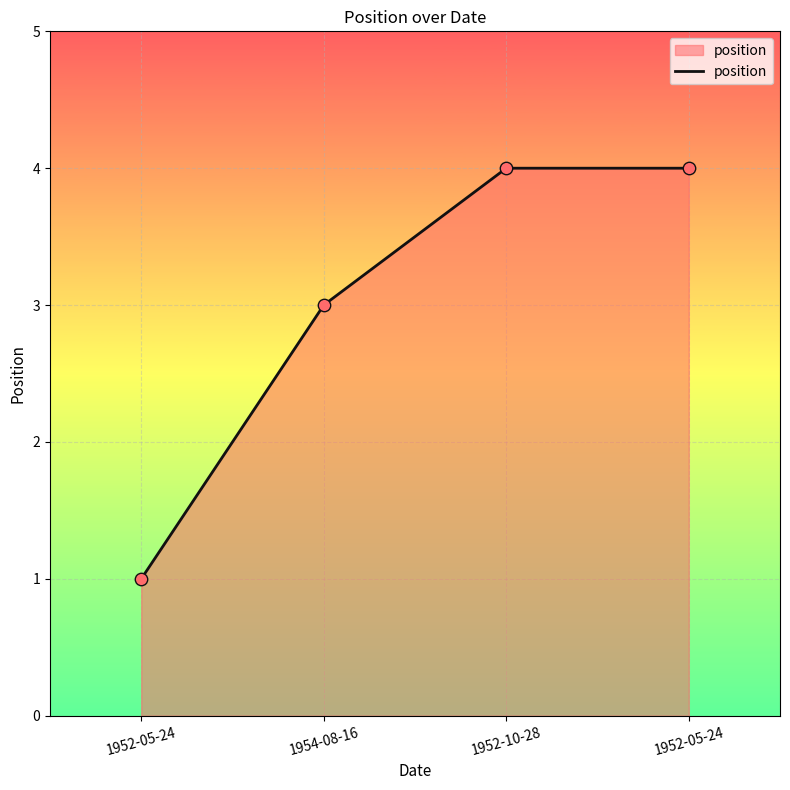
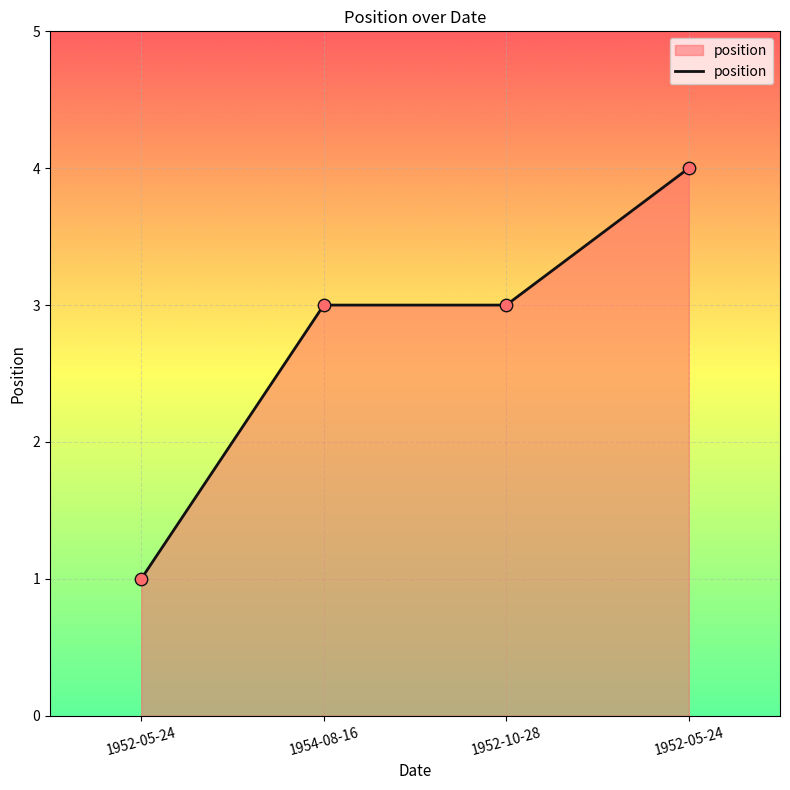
  {
    "1954-08-16": 3,
-   "1952-10-28": 4
+   "1952-10-28": 3
  }
